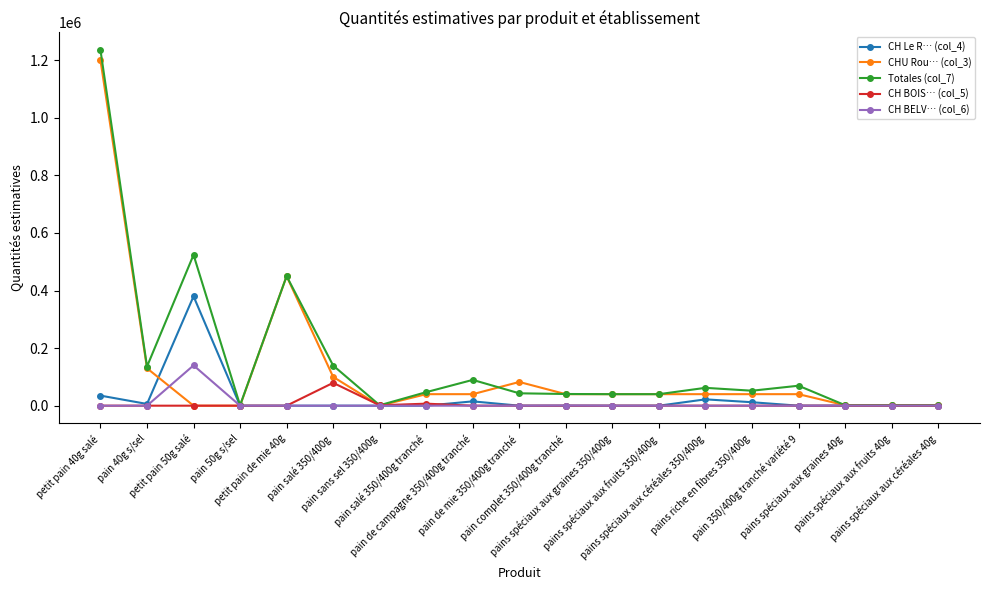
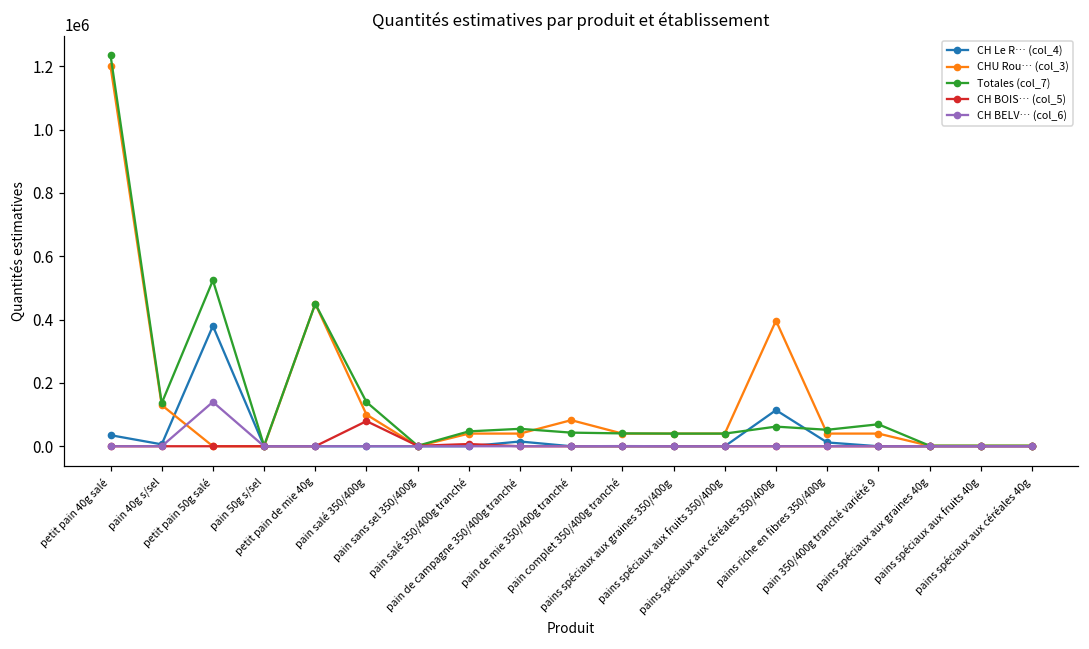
  {
    "CH Le R… (col_4)": {
      "petit pain 40g salé": 40000,
      "petit pain 50g salé": 380000,
      "pain de campagne 350/400g tranché": 20000,
-     "pains spéciaux aux céréales 350/400g": 20000,
+     "pains spéciaux aux céréales 350/400g": 110000,
      "pains riche en fibres 350/400g": 10000
    },
    "CHU Rou… (col_3)": {
      "petit pain 40g salé": 1200000,
      "pain salé 350/400g": 100000,
      "pain de campagne 350/400g tranché": 40000,
      "pain de mie 350/400g tranché": 80000,
-     "pains spéciaux aux céréales 350/400g": 40000,
+     "pains spéciaux aux céréales 350/400g": 400000,
      "pains riche en fibres 350/400g": 40000,
      "pain 350/400g tranché variété 9": 40000
    },
    "Totales (col_7)": {
      "petit pain 40g salé": 1240000,
      "petit pain 50g salé": 520000,
      "pain salé 350/400g": 140000,
-     "pain de campagne 350/400g tranché": 90000,
+     "pain de campagne 350/400g tranché": 60000,
      "pain de mie 350/400g tranché": 40000,
      "pains spéciaux aux céréales 350/400g": 60000,
      "pains riche en fibres 350/400g": 50000,
      "pain 350/400g tranché variété 9": 70000
    },
    "CH BOIS… (col_5)": {
      "pain salé 350/400g": 80000
    },
    "CH BELV… (col_6)": {
      "petit pain 50g salé": 140000
    }
  }
